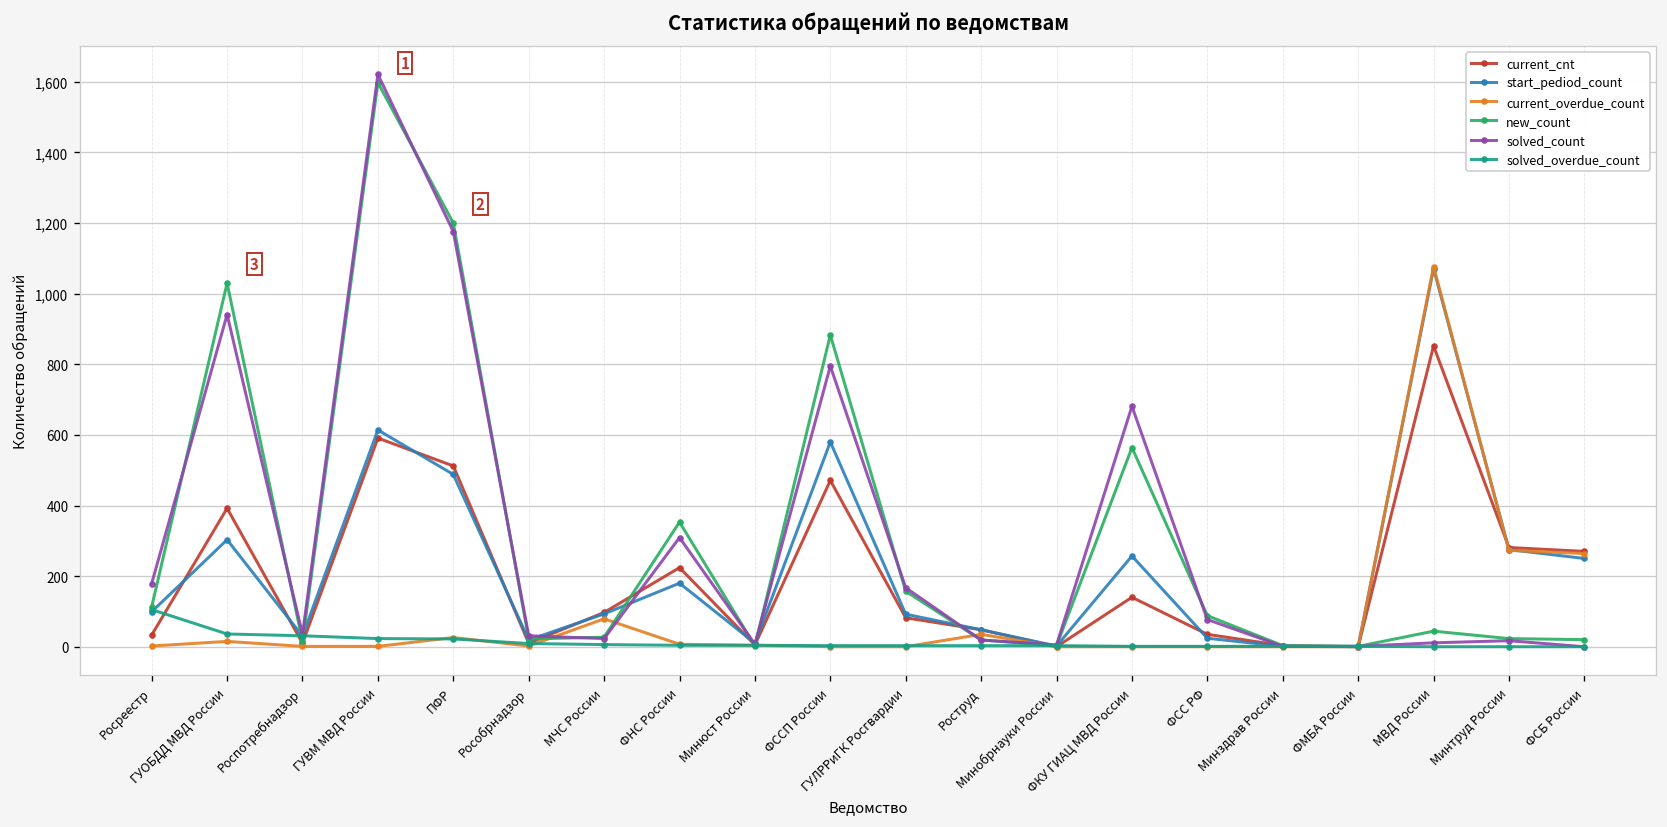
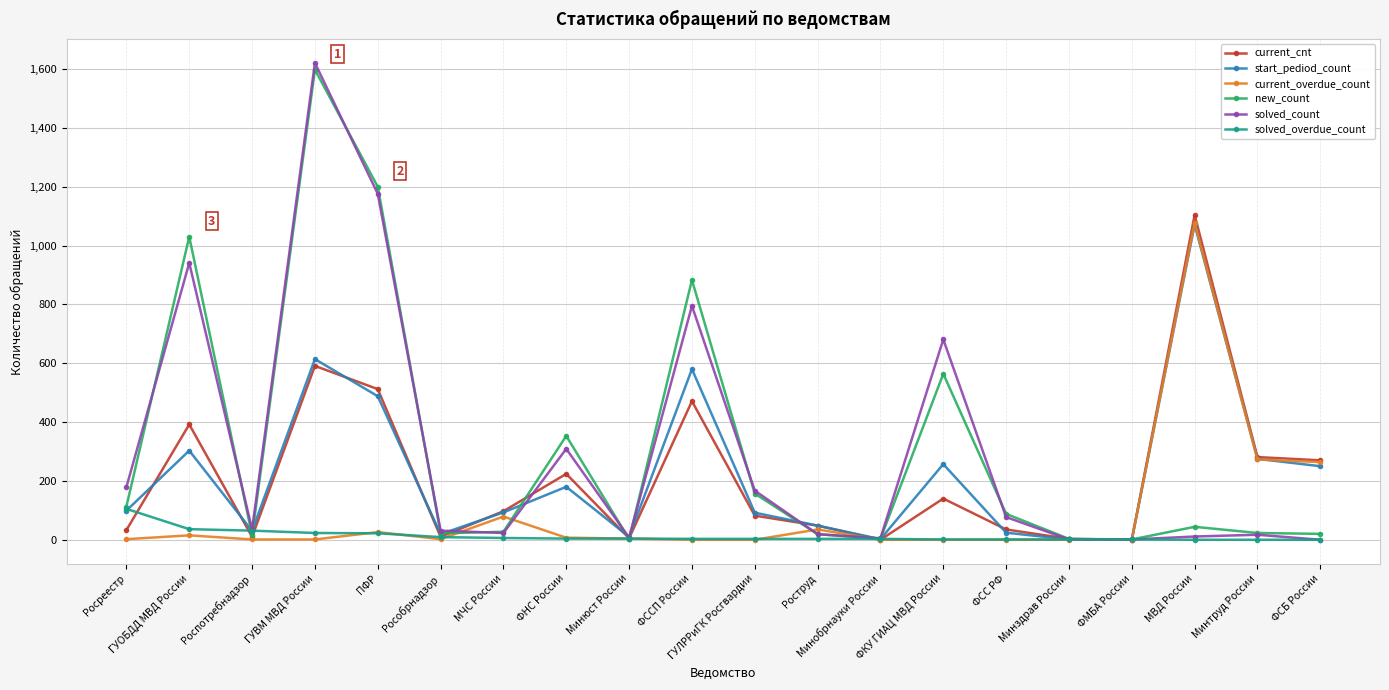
  {
    "current_cnt": {
      "Росреестр": "30",
      "ГУОБДД МВД России": "390",
      "ГУВМ МВД России": "590",
      "ПФР": "510",
      "ФНС России": "220",
      "ФССП России": "470",
      "ГУЛРРиГК Росгвардии": "80",
      "ФКУ ГИАЦ МВД России": "140",
      "ФСС РФ": "40",
-     "МВД России": "850"
+     "МВД России": "1,100"
    },
    "start_pediod_count": {
      "ГУОБДД МВД России": "300",
      "ГУВМ МВД России": "610",
      "ПФР": "490",
      "ФНС России": "180",
      "ФССП России": "580",
      "ГУЛРРиГК Росгвардии": "90",
      "ФКУ ГИАЦ МВД России": "260",
      "ФСС РФ": "20",
      "ФСБ России": "250"
    },
    "current_overdue_count": {
      "Росреестр": "0",
      "ГУОБДД МВД России": "20",
      "Роспотребнадзор": "0",
      "ГУВМ МВД России": "0",
      "МЧС России": "80",
      "Роструд": "40"
    },
    "solved_count": {
      "Росреестр": "180",
      "ГУОБДД МВД России": "940",
      "ПФР": "1,180",
      "Рособрнадзор": "30",
      "ФНС России": "310",
      "ФССП России": "800",
      "ГУЛРРиГК Росгвардии": "170",
      "ФКУ ГИАЦ МВД России": "680",
      "ФСС РФ": "80",
      "МВД России": "10"
    }
  }
